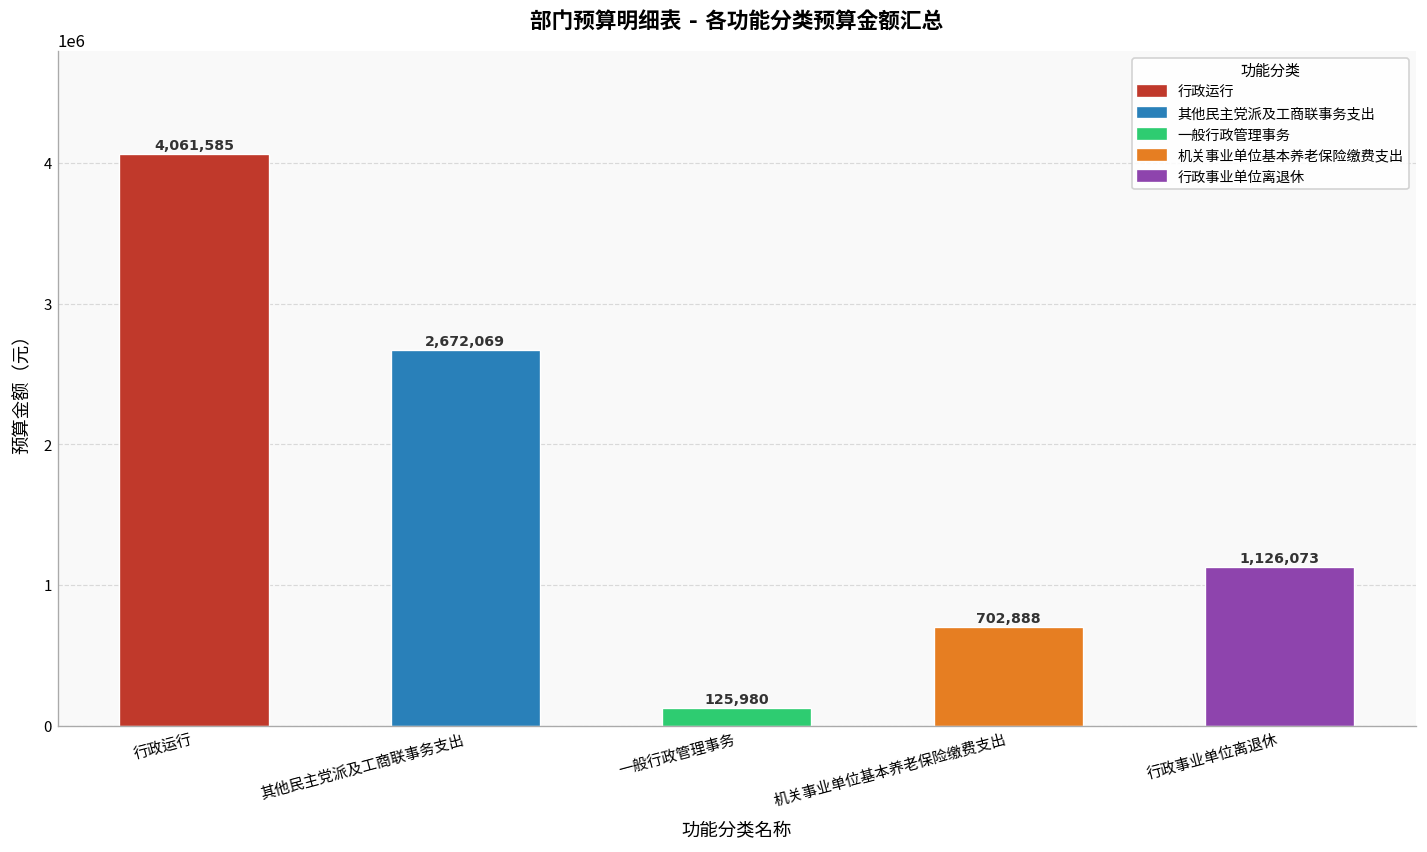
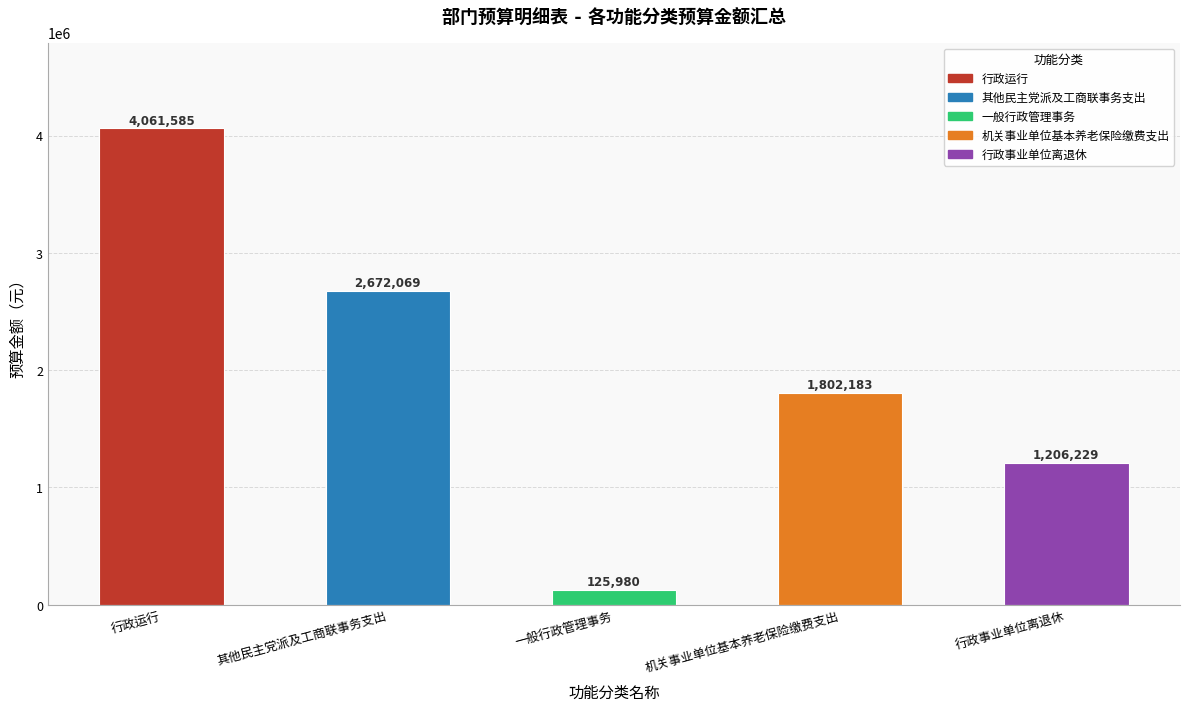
  {
    "行政运行": "4,061,585",
    "其他民主党派及工商联事务支出": "2,672,069",
    "一般行政管理事务": "125,980",
-   "机关事业单位基本养老保险缴费支出": "702,888",
-   "行政事业单位离退休": "1,126,073"
+   "机关事业单位基本养老保险缴费支出": "1,802,183",
+   "行政事业单位离退休": "1,206,229"
  }
